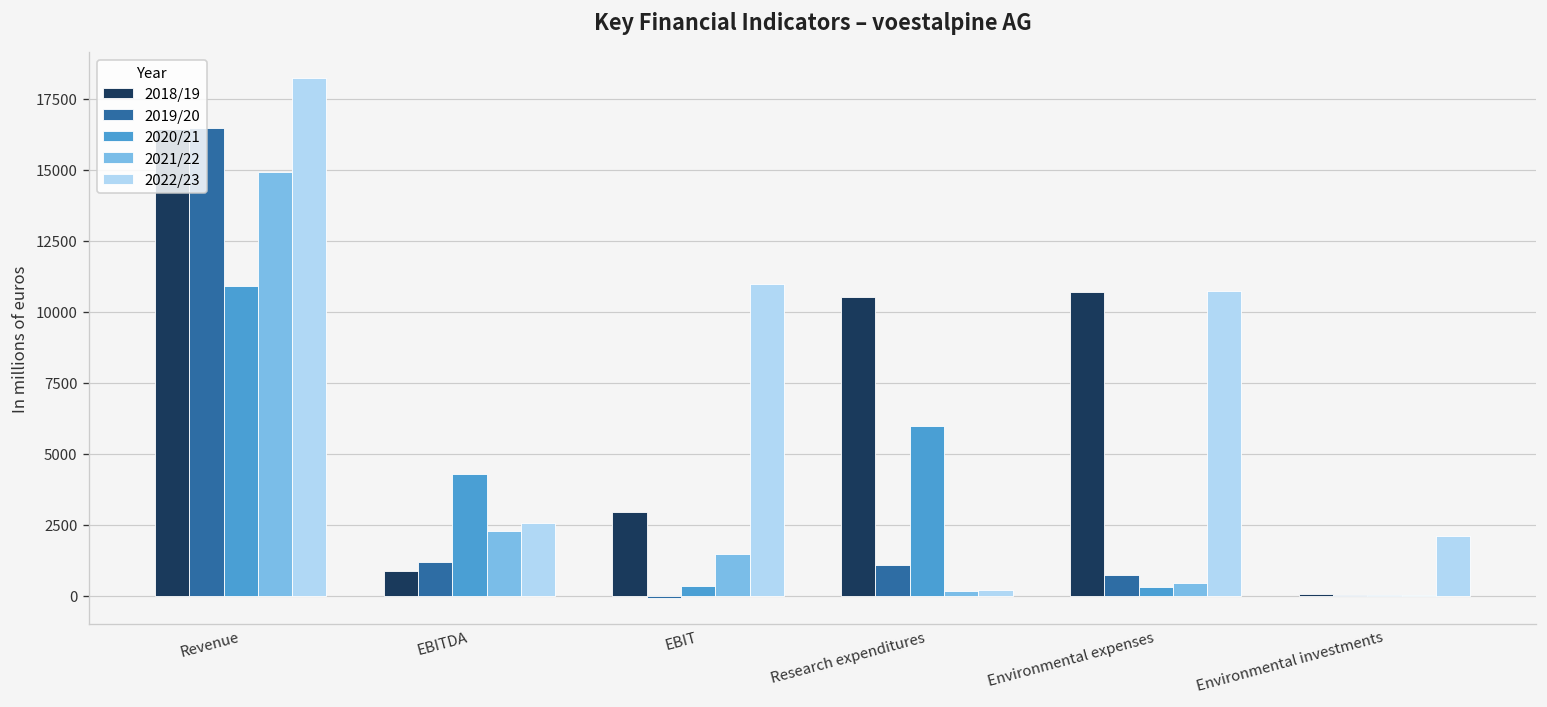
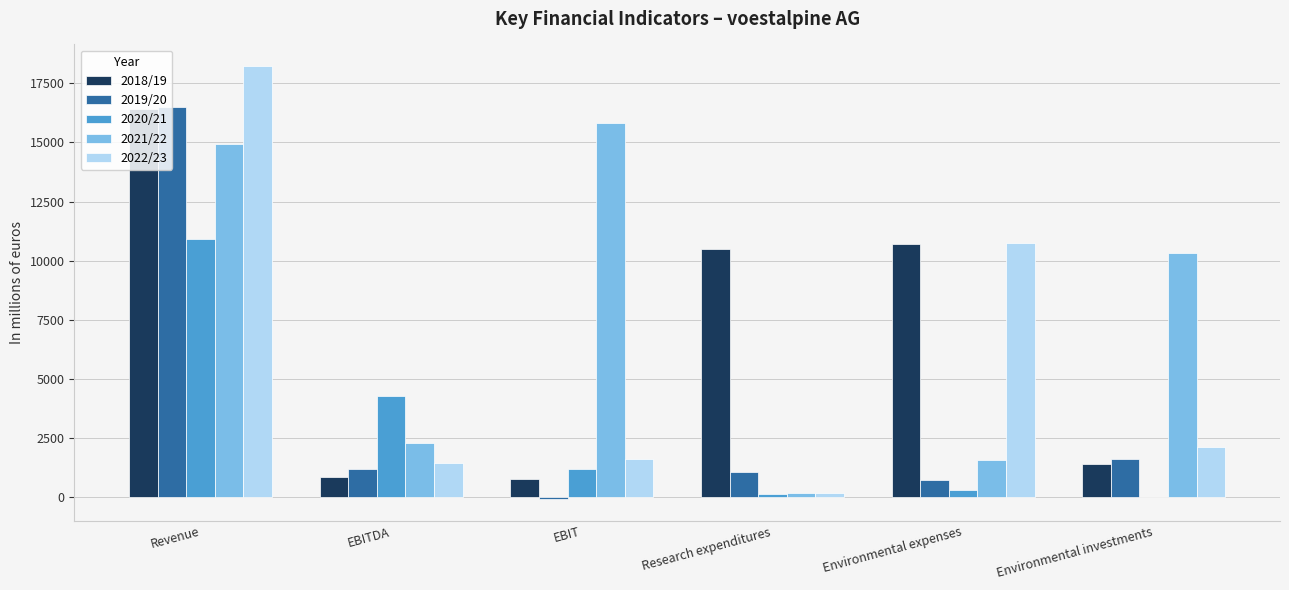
  {
    "2018/19": {
      "EBITDA": 900,
-     "EBIT": 2900,
+     "EBIT": 800,
      "Research expenditures": 10500,
      "Environmental expenses": 10700,
-     "Environmental investments": 100
+     "Environmental investments": 1400
    },
    "2019/20": {
      "EBITDA": 1200,
      "Research expenditures": 1100,
      "Environmental expenses": 700,
-     "Environmental investments": 0
+     "Environmental investments": 1600
    },
    "2020/21": {
      "Revenue": 10900,
      "EBITDA": 4300,
-     "EBIT": 300,
-     "Research expenditures": 6000,
+     "EBIT": 1200,
+     "Research expenditures": 200,
      "Environmental expenses": 300
    },
    "2021/22": {
      "Revenue": 14900,
      "EBITDA": 2300,
-     "EBIT": 1500,
+     "EBIT": 15800,
      "Research expenditures": 200,
-     "Environmental expenses": 400,
-     "Environmental investments": 0
+     "Environmental expenses": 1600,
+     "Environmental investments": 10300
    },
    "2022/23": {
      "Revenue": 18200,
-     "EBITDA": 2500,
-     "EBIT": 11000,
+     "EBITDA": 1400,
+     "EBIT": 1600,
      "Research expenditures": 200,
      "Environmental expenses": 10700,
      "Environmental investments": 2100
    }
  }
